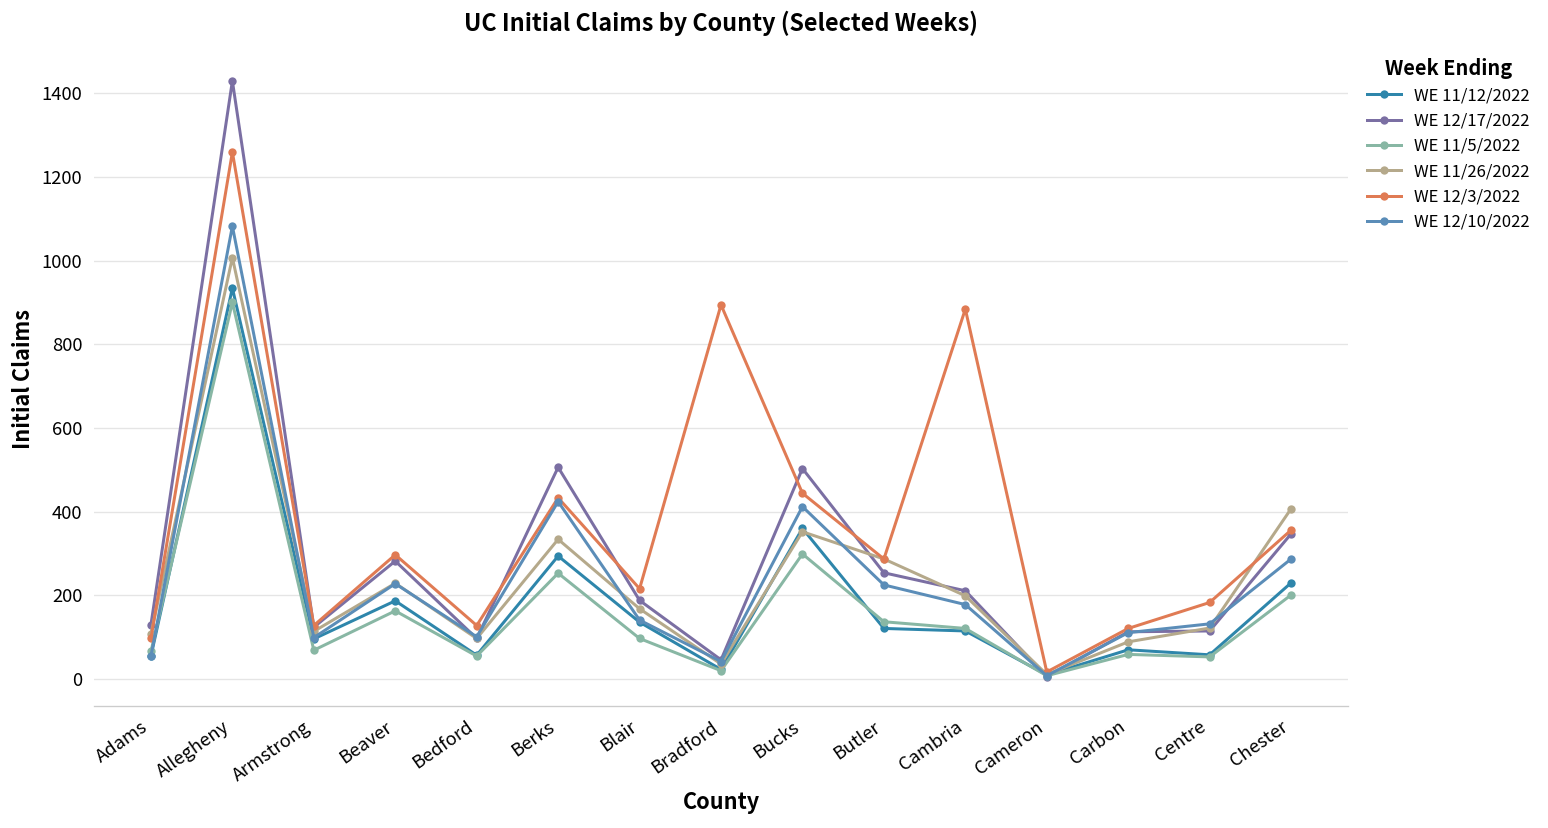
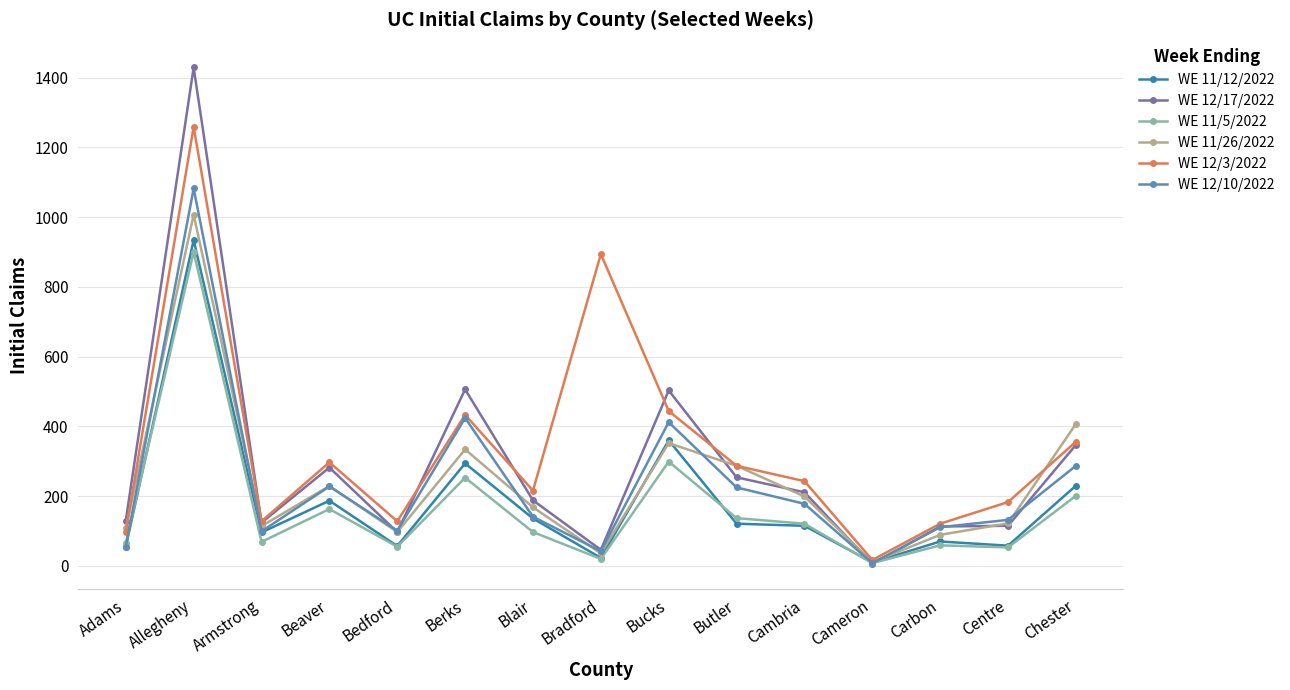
  {
    "WE 12/3/2022": {
      "Adams": 100,
      "Allegheny": 1260,
      "Beaver": 300,
      "Bedford": 130,
      "Berks": 430,
      "Blair": 220,
      "Bradford": 890,
      "Bucks": 440,
-     "Cambria": 880,
+     "Cambria": 240,
      "Carbon": 120,
      "Centre": 180,
      "Chester": 360
    }
  }
